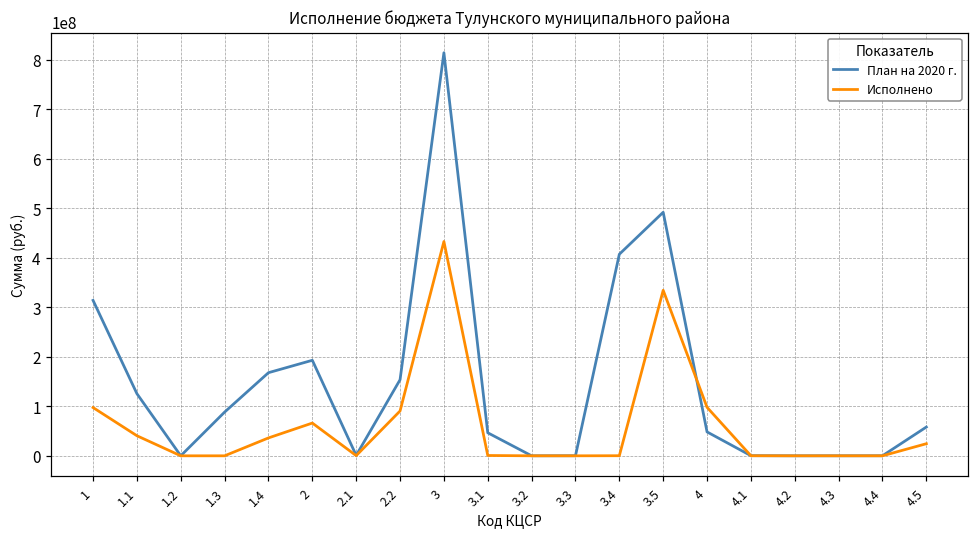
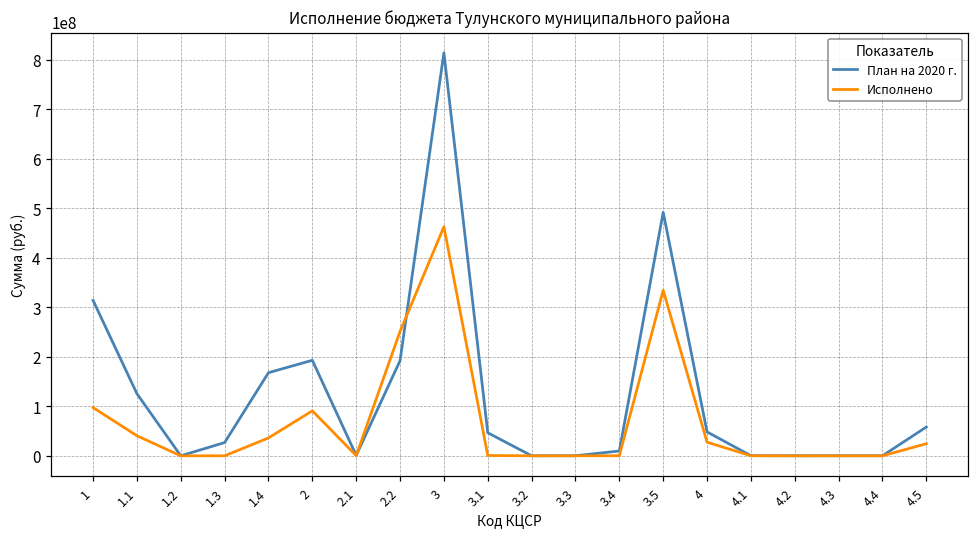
  {
    "План на 2020 г.": {
      "1": 310000000,
      "1.1": 130000000,
-     "1.3": 90000000,
+     "1.3": 30000000,
      "1.4": 170000000,
      "2": 190000000,
-     "2.2": 150000000,
+     "2.2": 190000000,
      "3": 810000000,
      "3.1": 50000000,
-     "3.4": 410000000,
+     "3.4": 10000000,
      "3.5": 490000000,
      "4": 50000000,
      "4.5": 60000000
    },
    "Исполнено": {
      "1": 100000000,
      "1.1": 40000000,
      "1.3": 0,
      "1.4": 40000000,
-     "2": 70000000,
-     "2.2": 90000000,
-     "3": 430000000,
+     "2": 90000000,
+     "2.2": 250000000,
+     "3": 460000000,
      "3.1": 0,
      "3.4": 0,
      "3.5": 330000000,
-     "4": 100000000,
+     "4": 30000000,
      "4.5": 20000000
    }
  }
